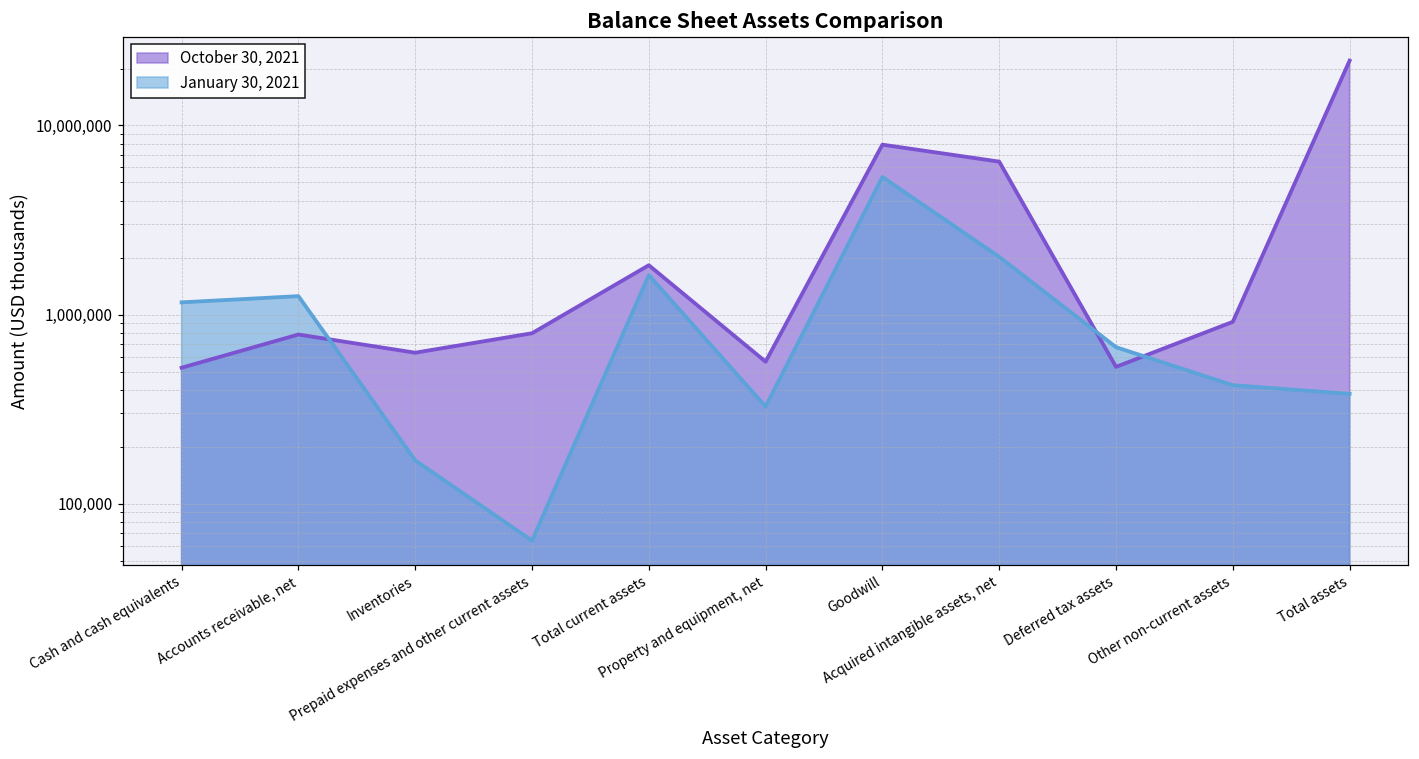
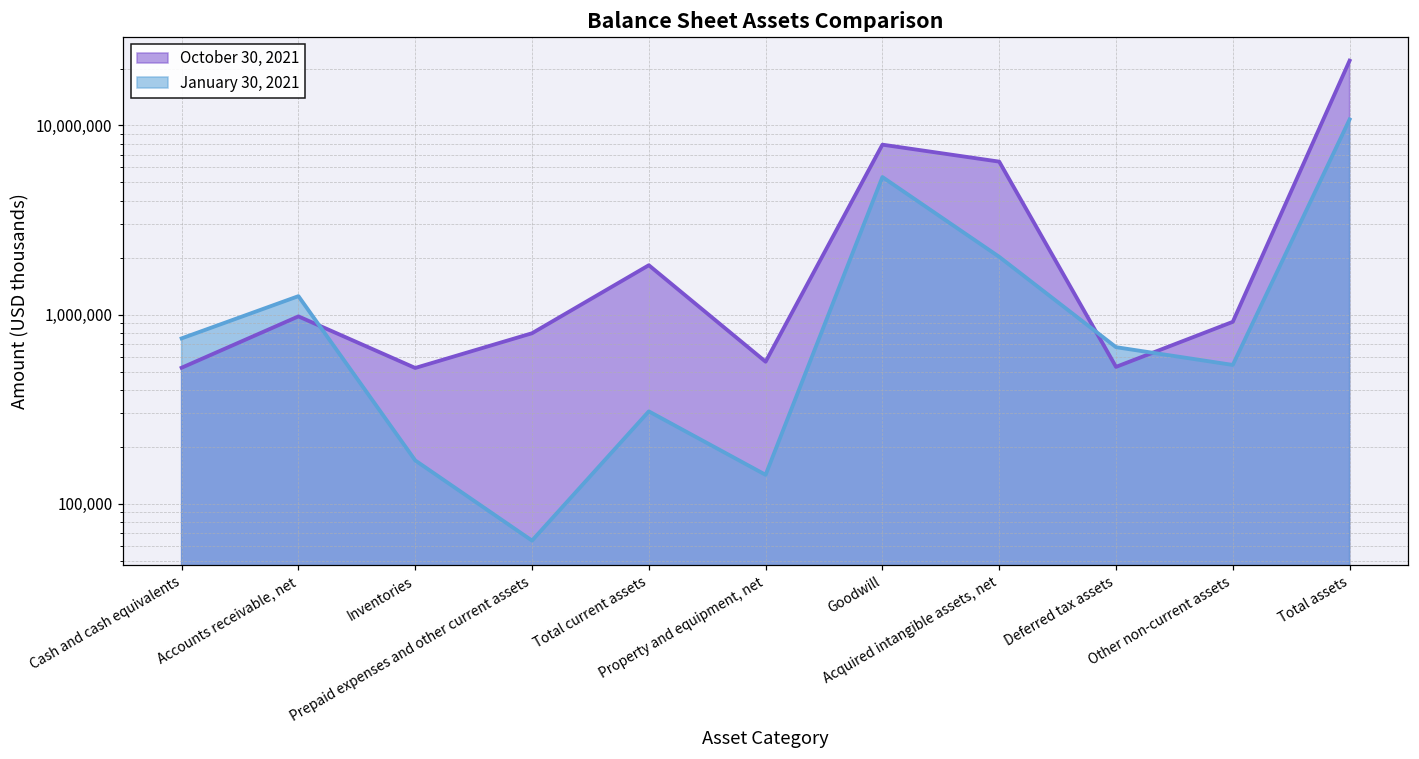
  {
    "October 30, 2021": {
      "Cash and cash equivalents": "520,000",
-     "Accounts receivable, net": "800,000",
-     "Inventories": "630,000",
+     "Accounts receivable, net": "1,000,000",
+     "Inventories": "520,000",
      "Prepaid expenses and other current assets": "800,000",
      "Total current assets": "1,800,000",
      "Property and equipment, net": "560,000",
      "Goodwill": "8,000,000",
      "Acquired intangible assets, net": "6,400,000",
      "Deferred tax assets": "530,000",
      "Other non-current assets": "900,000",
      "Total assets": "22,000,000"
    },
    "January 30, 2021": {
-     "Cash and cash equivalents": "1,200,000",
+     "Cash and cash equivalents": "700,000",
      "Accounts receivable, net": "1,300,000",
      "Inventories": "170,000",
      "Prepaid expenses and other current assets": "64,000",
-     "Total current assets": "1,600,000",
-     "Property and equipment, net": "330,000",
+     "Total current assets": "310,000",
+     "Property and equipment, net": "140,000",
      "Goodwill": "5,300,000",
      "Acquired intangible assets, net": "2,000,000",
      "Deferred tax assets": "670,000",
-     "Other non-current assets": "420,000",
-     "Total assets": "380,000"
+     "Other non-current assets": "540,000",
+     "Total assets": "11,000,000"
    }
  }
